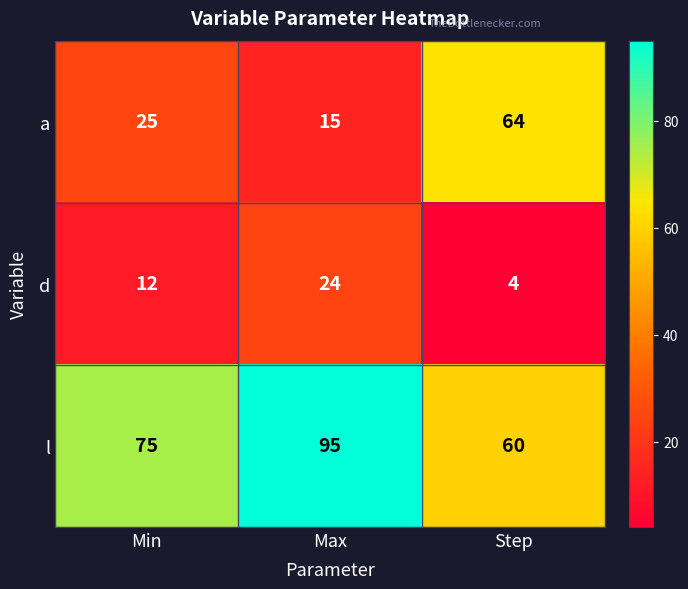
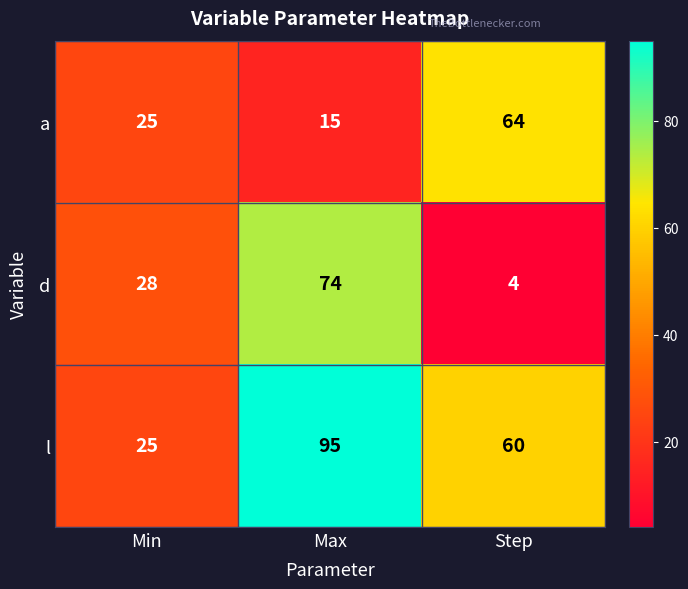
  {
    "a": {
      "Min": 25,
      "Max": 15,
      "Step": 64
    },
    "d": {
-     "Min": 12,
-     "Max": 24,
+     "Min": 28,
+     "Max": 74,
      "Step": 4
    },
    "l": {
-     "Min": 75,
+     "Min": 25,
      "Max": 95,
      "Step": 60
    }
  }
